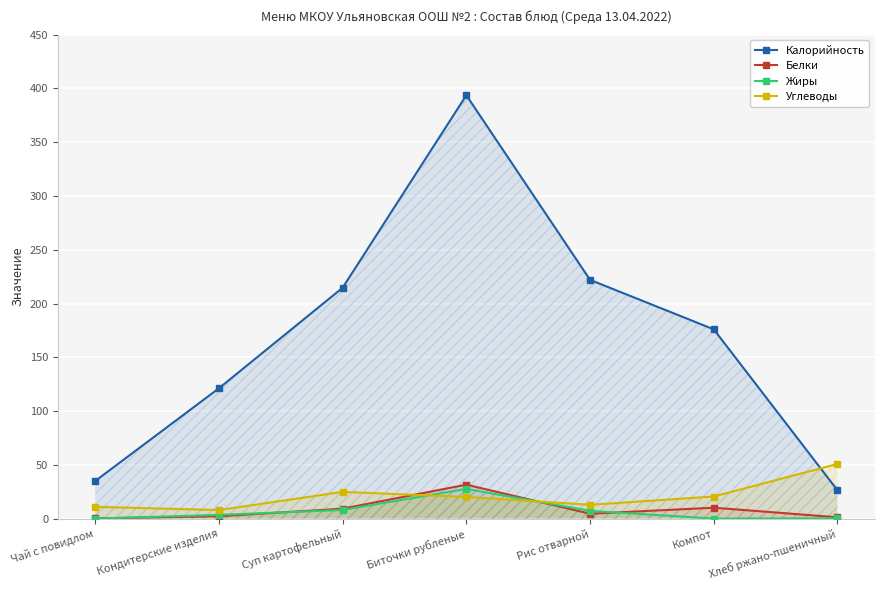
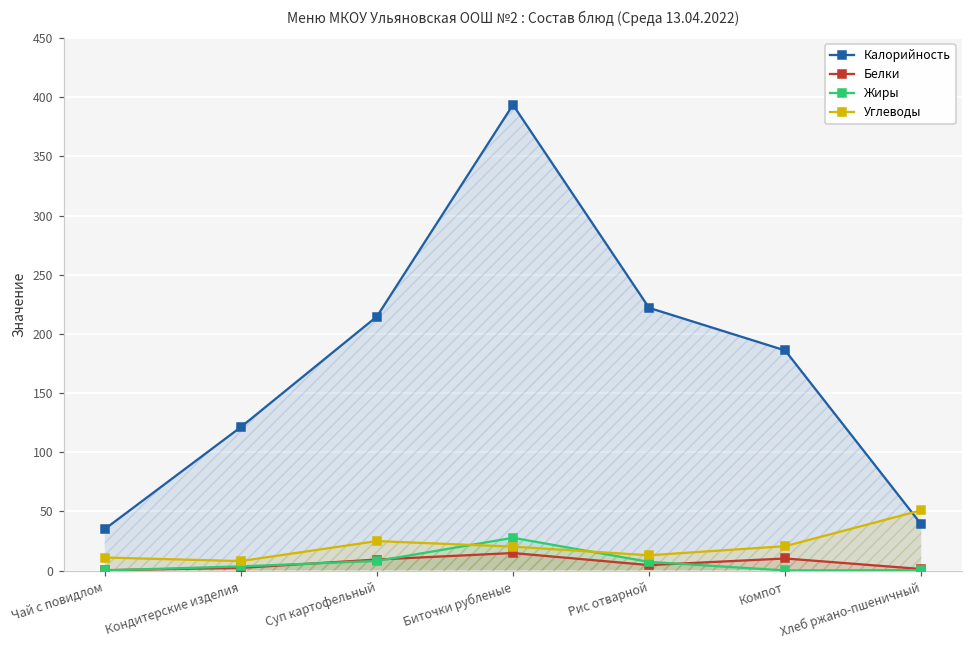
  {
    "Калорийность": {
      "Чай с повидлом": 35,
      "Кондитерские изделия": 121,
      "Суп картофельный": 215,
      "Биточки рубленые": 394,
      "Рис отварной": 222,
-     "Компот": 176,
-     "Хлеб ржано-пшеничный": 26
+     "Компот": 186,
+     "Хлеб ржано-пшеничный": 39
    },
    "Белки": {
-     "Биточки рубленые": 32,
+     "Биточки рубленые": 15,
      "Рис отварной": 5,
      "Компот": 10
    },
    "Жиры": {
      "Биточки рубленые": 28,
      "Рис отварной": 7,
      "Компот": 0
    },
    "Углеводы": {
      "Чай с повидлом": 11,
      "Кондитерские изделия": 8,
      "Суп картофельный": 25,
      "Биточки рубленые": 20,
      "Рис отварной": 13,
      "Компот": 21,
      "Хлеб ржано-пшеничный": 51
    }
  }
